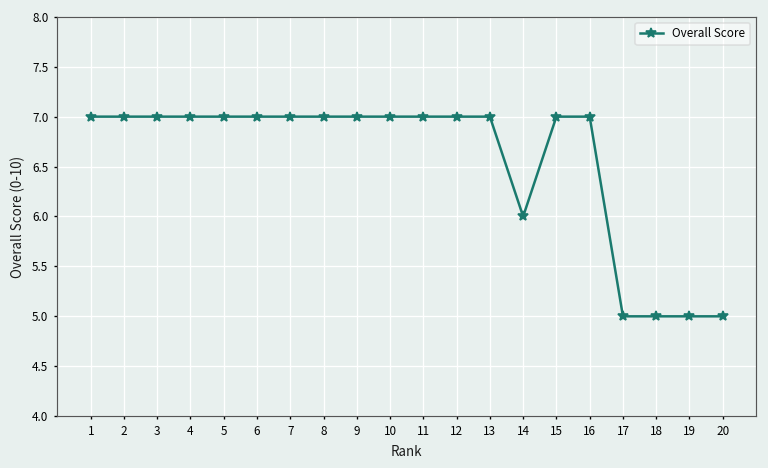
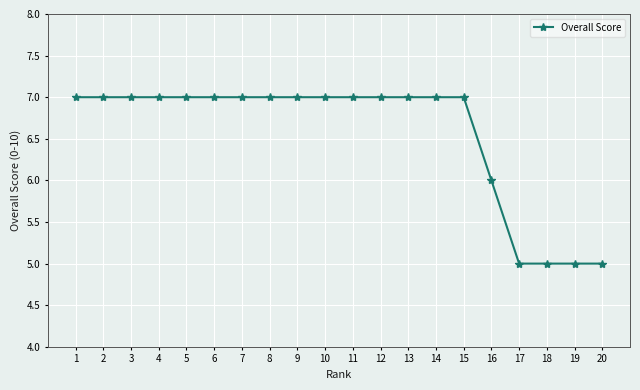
  {
    "1": 7,
    "2": 7,
    "3": 7,
    "4": 7,
    "5": 7,
    "6": 7,
    "7": 7,
    "8": 7,
    "9": 7,
    "10": 7,
    "11": 7,
    "12": 7,
    "13": 7,
-   "14": 6,
+   "14": 7,
    "15": 7,
-   "16": 7,
+   "16": 6,
    "17": 5,
    "18": 5,
    "19": 5,
    "20": 5
  }
